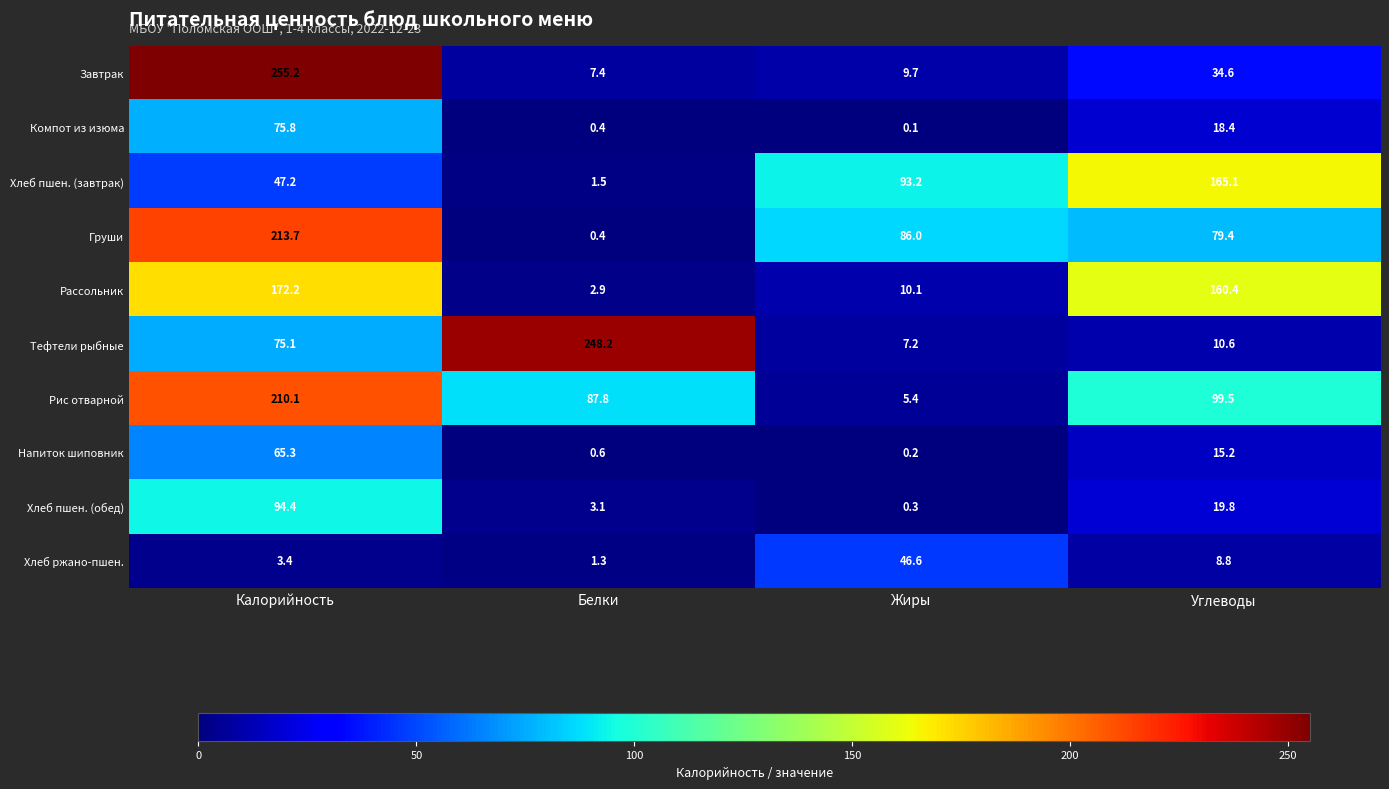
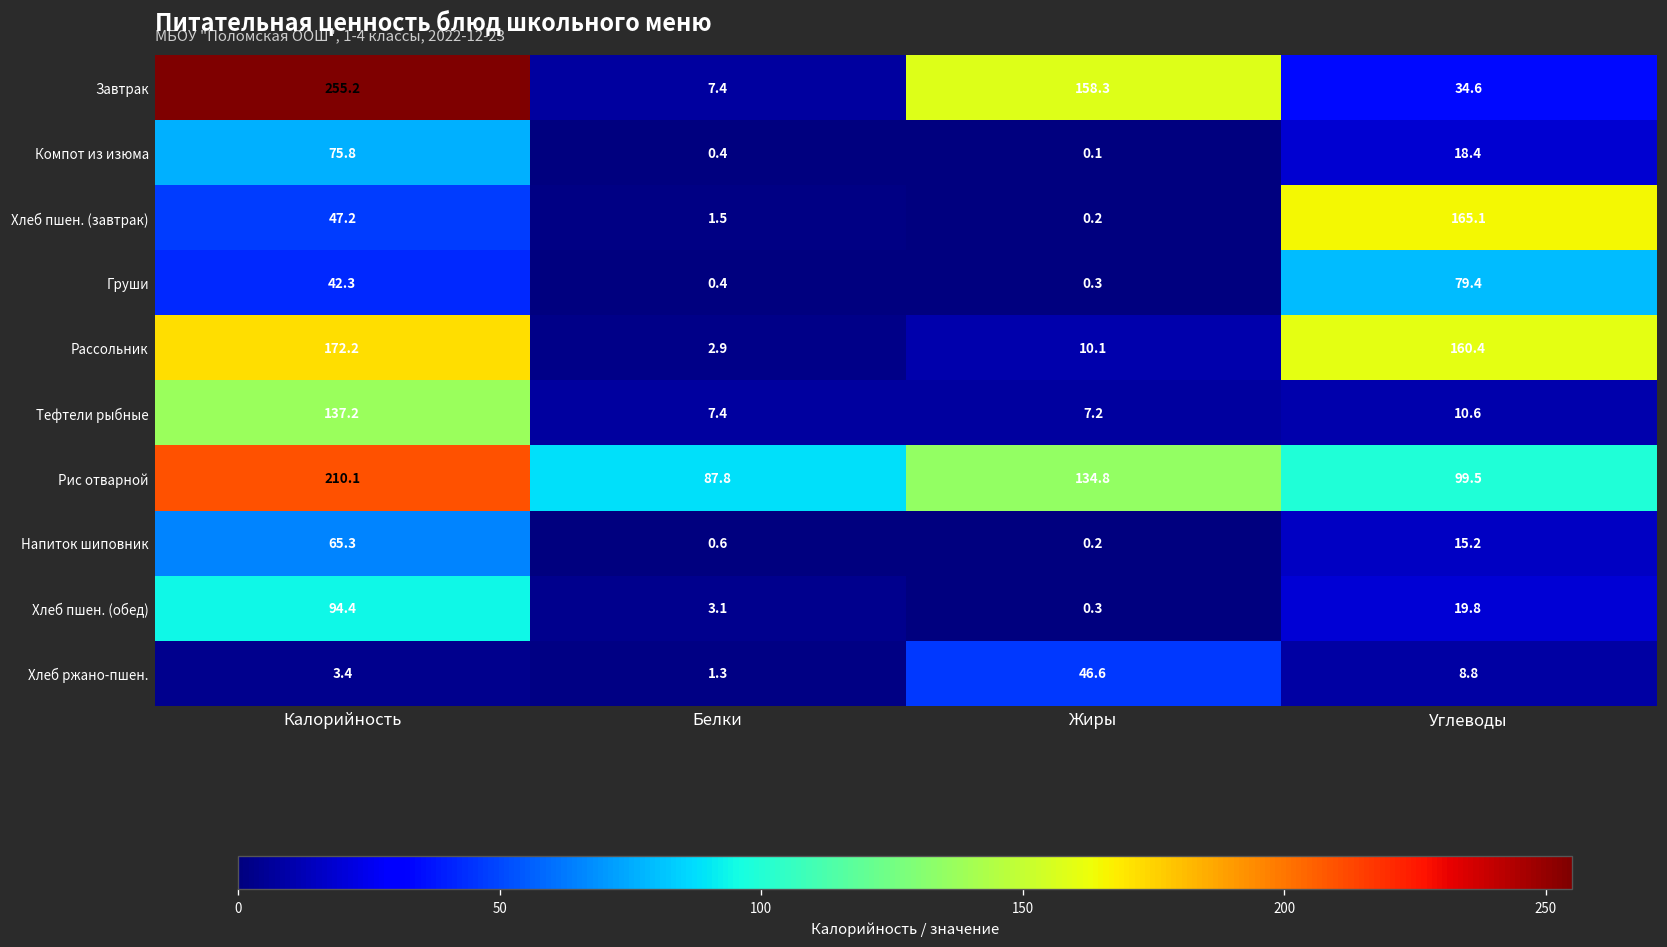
  {
    "Завтрак": {
      "Калорийность": 255.2,
      "Белки": 7.4,
-     "Жиры": 9.7,
+     "Жиры": 158.3,
      "Углеводы": 34.6
    },
    "Компот из изюма": {
      "Калорийность": 75.8,
      "Белки": 0.4,
      "Жиры": 0.1,
      "Углеводы": 18.4
    },
    "Хлеб пшен. (завтрак)": {
      "Калорийность": 47.2,
      "Белки": 1.5,
-     "Жиры": 93.2,
+     "Жиры": 0.2,
      "Углеводы": 165.1
    },
    "Груши": {
-     "Калорийность": 213.7,
+     "Калорийность": 42.3,
      "Белки": 0.4,
-     "Жиры": 86.0,
+     "Жиры": 0.3,
      "Углеводы": 79.4
    },
    "Рассольник": {
      "Калорийность": 172.2,
      "Белки": 2.9,
      "Жиры": 10.1,
      "Углеводы": 160.4
    },
    "Тефтели рыбные": {
-     "Калорийность": 75.1,
-     "Белки": 248.2,
+     "Калорийность": 137.2,
+     "Белки": 7.4,
      "Жиры": 7.2,
      "Углеводы": 10.6
    },
    "Рис отварной": {
      "Калорийность": 210.1,
      "Белки": 87.8,
-     "Жиры": 5.4,
+     "Жиры": 134.8,
      "Углеводы": 99.5
    },
    "Напиток шиповник": {
      "Калорийность": 65.3,
      "Белки": 0.6,
      "Жиры": 0.2,
      "Углеводы": 15.2
    },
    "Хлеб пшен. (обед)": {
      "Калорийность": 94.4,
      "Белки": 3.1,
      "Жиры": 0.3,
      "Углеводы": 19.8
    },
    "Хлеб ржано-пшен.": {
      "Калорийность": 3.4,
      "Белки": 1.3,
      "Жиры": 46.6,
      "Углеводы": 8.8
    }
  }
